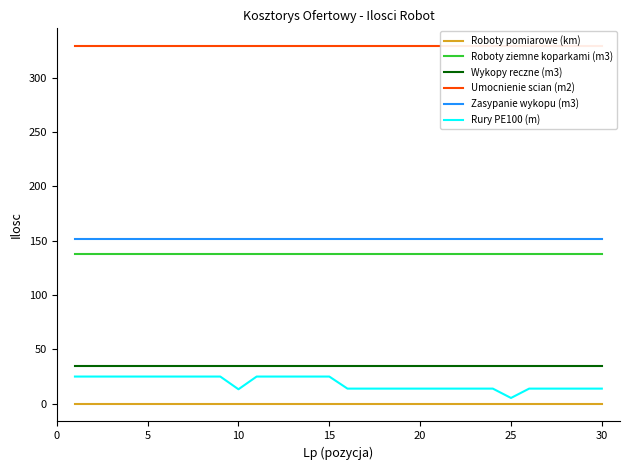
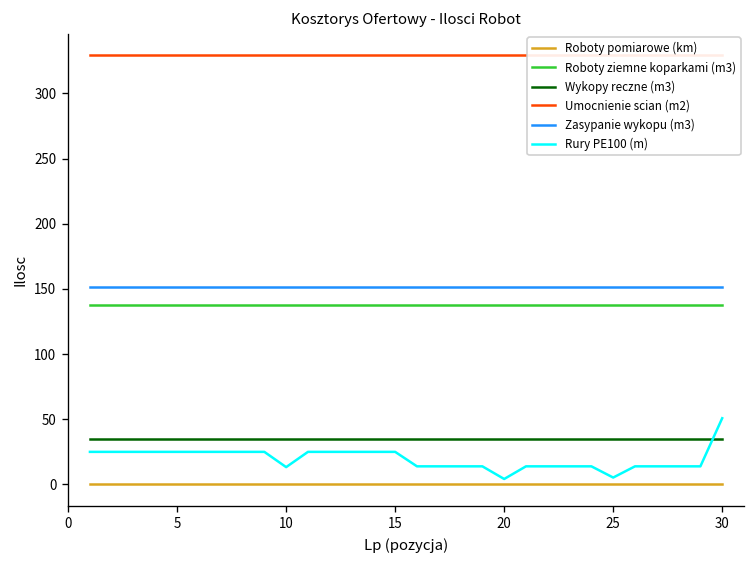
  {
    "Roboty pomiarowe (km)": {
      "5": 0,
      "10": 0,
      "15": 0,
      "20": 0,
      "25": 0,
      "30": 0
    },
    "Roboty ziemne koparkami (m3)": {
      "5": 138,
      "10": 138,
      "15": 138,
      "20": 138,
      "25": 138,
      "30": 138
    },
    "Wykopy reczne (m3)": {
      "5": 35,
      "10": 35,
      "15": 35,
      "20": 35,
      "25": 35,
      "30": 35
    },
    "Umocnienie scian (m2)": {
      "5": 329,
      "10": 329,
      "15": 329,
      "20": 329
    },
    "Zasypanie wykopu (m3)": {
      "5": 152,
      "10": 152,
      "15": 152,
      "20": 152,
      "25": 152,
      "30": 152
    },
    "Rury PE100 (m)": {
      "5": 25,
      "10": 13,
      "15": 25,
-     "20": 14,
+     "20": 4,
      "25": 5,
-     "30": 14
+     "30": 51
    }
  }
